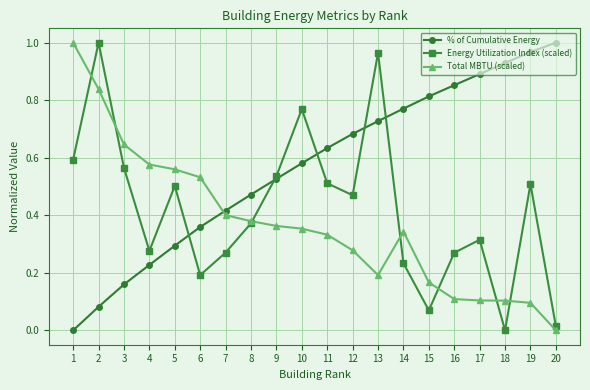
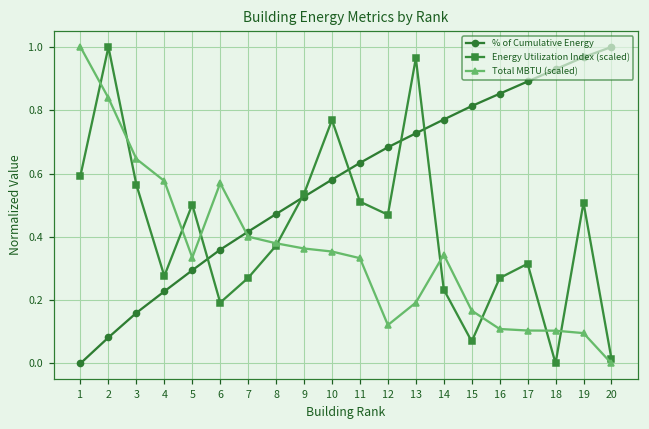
  {
    "Total MBTU (scaled)": {
      "1": 1.00,
      "2": 0.84,
      "3": 0.65,
      "4": 0.58,
-     "5": 0.56,
-     "6": 0.53,
+     "5": 0.33,
+     "6": 0.57,
      "7": 0.40,
      "9": 0.36,
      "10": 0.35,
      "11": 0.33,
-     "12": 0.28,
+     "12": 0.12,
      "13": 0.19,
      "14": 0.34,
      "15": 0.17,
      "16": 0.11,
      "17": 0.10,
      "18": 0.10,
      "19": 0.10,
      "20": 0.00
    }
  }
